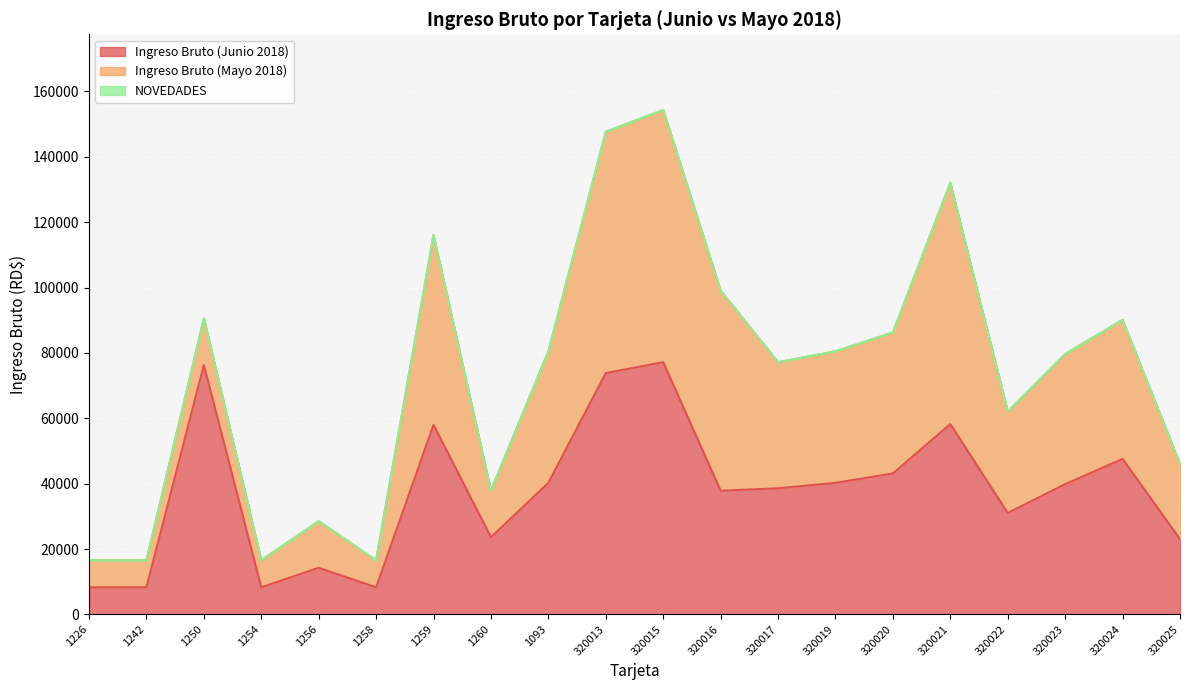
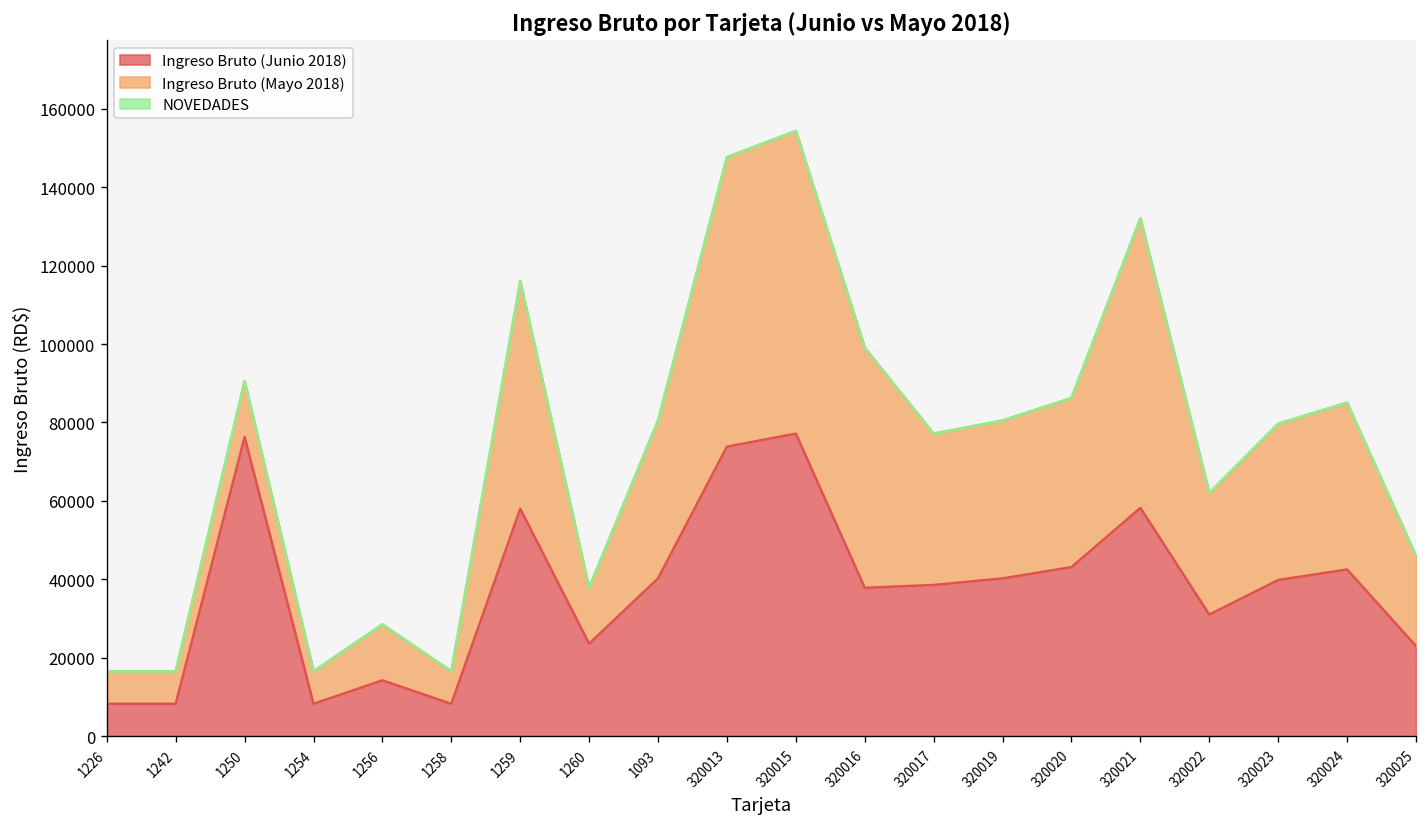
  {
    "Ingreso Bruto (Junio 2018)": {
      "1226": 8000,
      "1242": 8000,
      "1250": 76000,
      "1254": 8000,
      "1256": 14000,
      "1258": 8000,
      "1259": 58000,
      "1260": 24000,
      "1093": 40000,
      "320013": 74000,
      "320015": 77000,
      "320016": 38000,
      "320017": 39000,
      "320019": 40000,
      "320020": 43000,
      "320021": 58000,
      "320022": 31000,
      "320023": 40000,
-     "320024": 48000,
+     "320024": 43000,
      "320025": 23000
    }
  }
